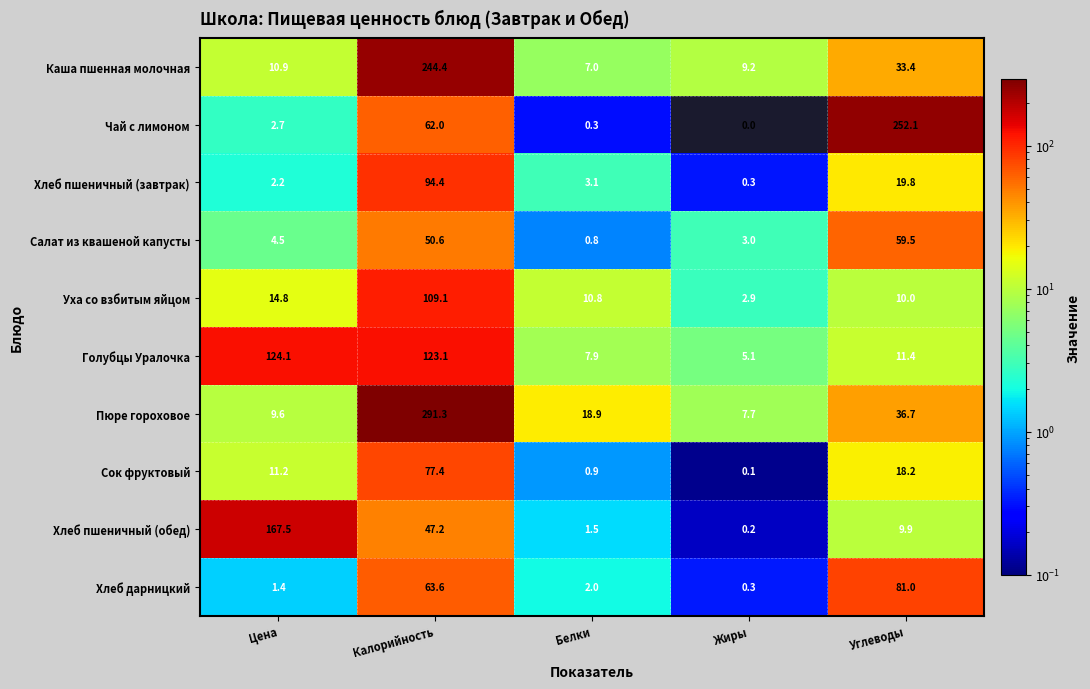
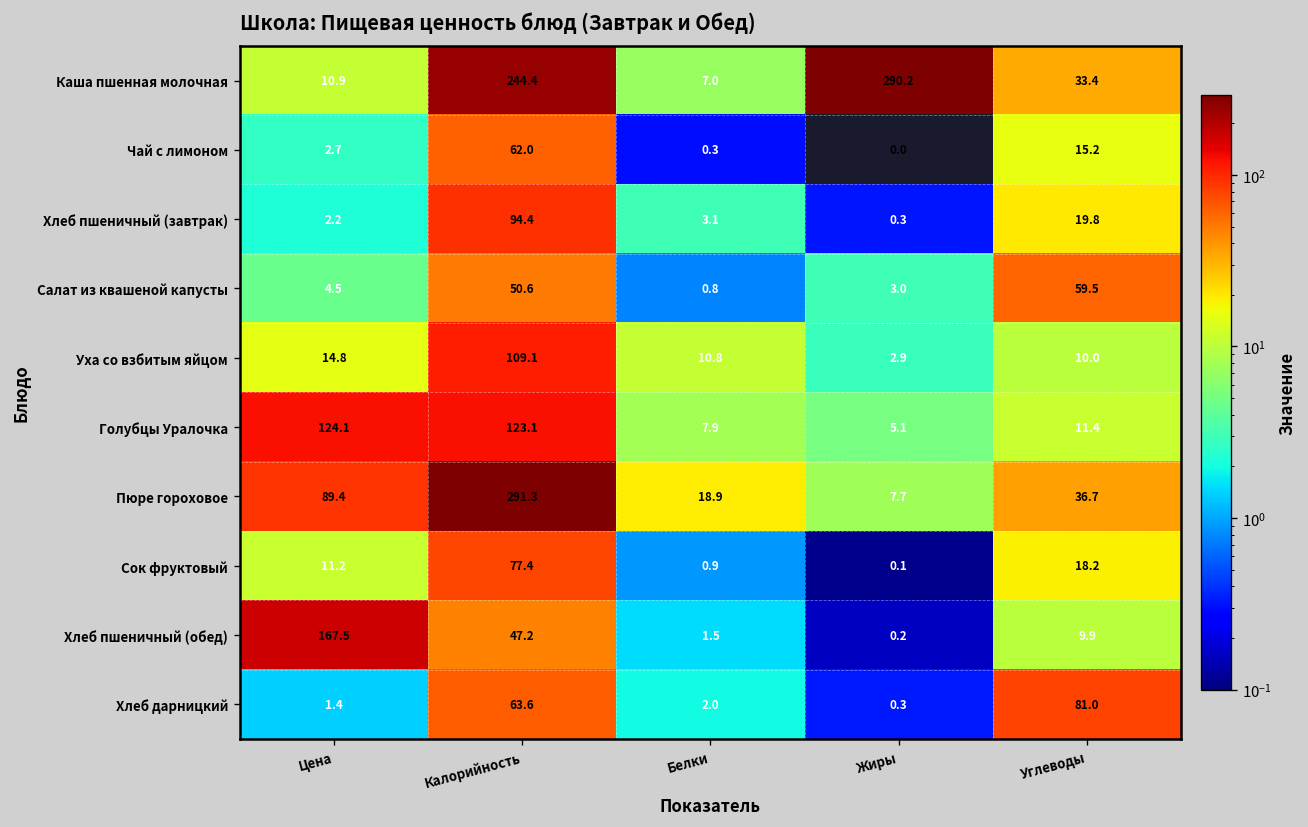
  {
    "Каша пшенная молочная": {
      "Цена": 10.9,
      "Калорийность": 244.4,
      "Белки": 7.0,
-     "Жиры": 9.2,
+     "Жиры": 290.2,
      "Углеводы": 33.4
    },
    "Чай с лимоном": {
      "Цена": 2.7,
      "Калорийность": 62.0,
      "Белки": 0.3,
-     "Углеводы": 252.1
+     "Углеводы": 15.2
    },
    "Хлеб пшеничный (завтрак)": {
      "Цена": 2.2,
      "Калорийность": 94.4,
      "Белки": 3.1,
      "Жиры": 0.3,
      "Углеводы": 19.8
    },
    "Салат из квашеной капусты": {
      "Цена": 4.5,
      "Калорийность": 50.6,
      "Белки": 0.8,
      "Жиры": 3.0,
      "Углеводы": 59.5
    },
    "Уха со взбитым яйцом": {
      "Цена": 14.8,
      "Калорийность": 109.1,
      "Белки": 10.8,
      "Жиры": 2.9,
      "Углеводы": 10.0
    },
    "Голубцы Уралочка": {
      "Цена": 124.1,
      "Калорийность": 123.1,
      "Белки": 7.9,
      "Жиры": 5.1,
      "Углеводы": 11.4
    },
    "Пюре гороховое": {
-     "Цена": 9.6,
+     "Цена": 89.4,
      "Калорийность": 291.3,
      "Белки": 18.9,
      "Жиры": 7.7,
      "Углеводы": 36.7
    },
    "Сок фруктовый": {
      "Цена": 11.2,
      "Калорийность": 77.4,
      "Белки": 0.9,
      "Жиры": 0.1,
      "Углеводы": 18.2
    },
    "Хлеб пшеничный (обед)": {
      "Цена": 167.5,
      "Калорийность": 47.2,
      "Белки": 1.5,
      "Жиры": 0.2,
      "Углеводы": 9.9
    },
    "Хлеб дарницкий": {
      "Цена": 1.4,
      "Калорийность": 63.6,
      "Белки": 2.0,
      "Жиры": 0.3,
      "Углеводы": 81.0
    }
  }
